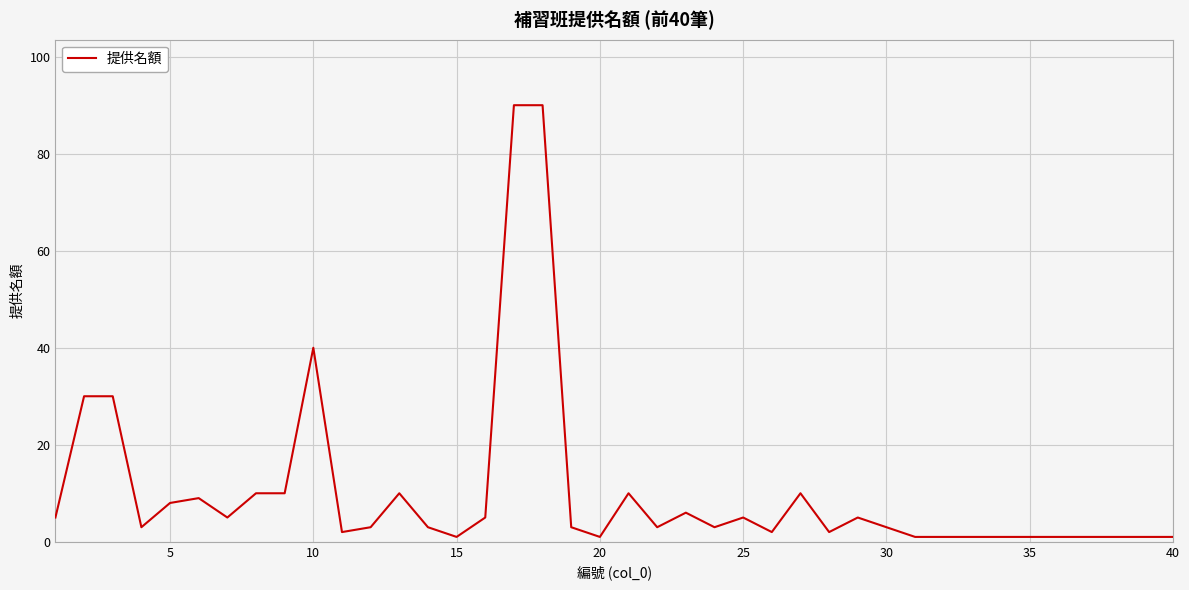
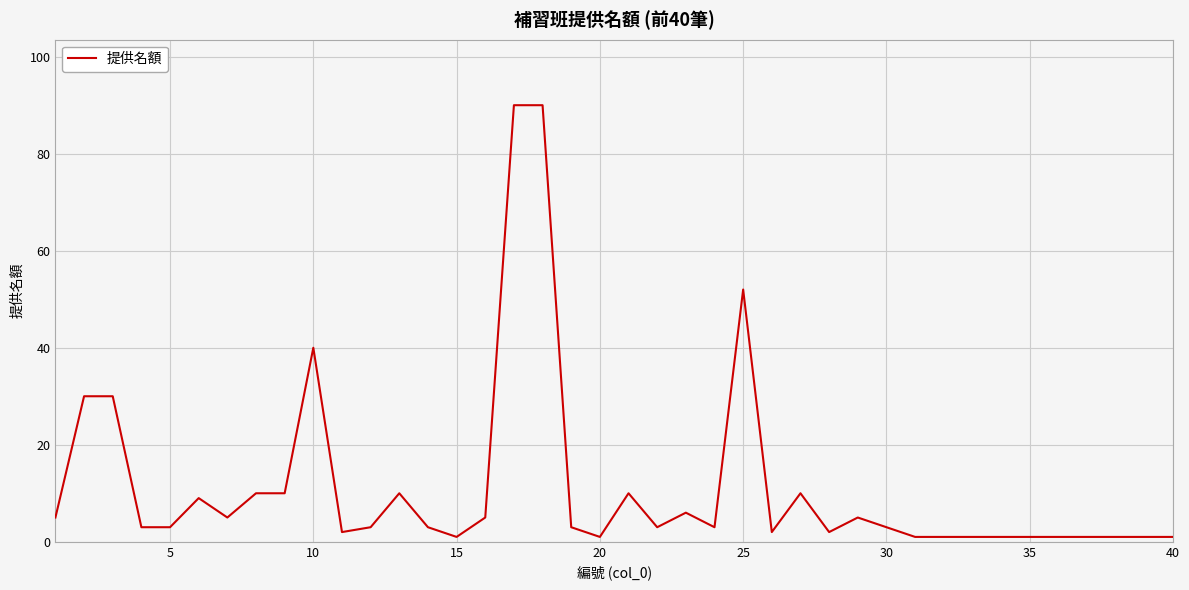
  {
-   "5": 8,
+   "5": 3,
    "10": 40,
    "15": 1,
    "20": 1,
-   "25": 5,
+   "25": 52,
    "30": 3,
    "35": 1,
    "40": 1
  }
